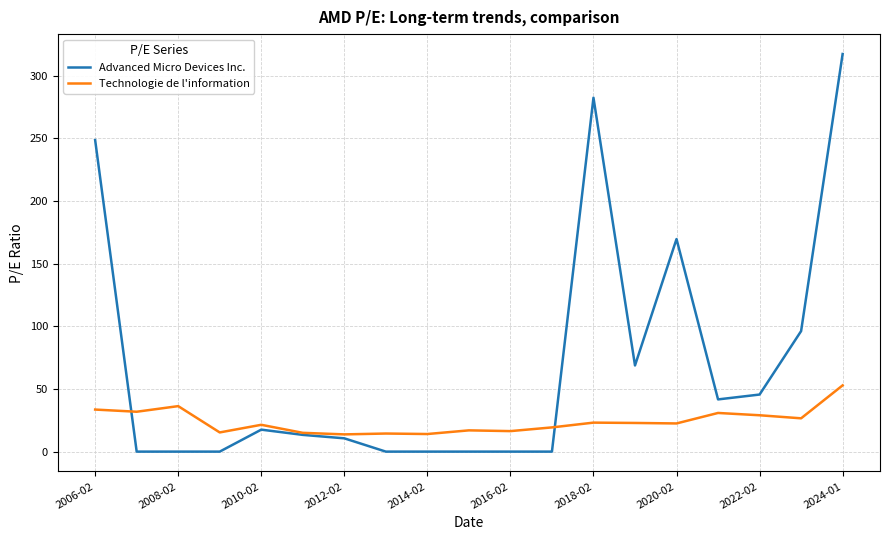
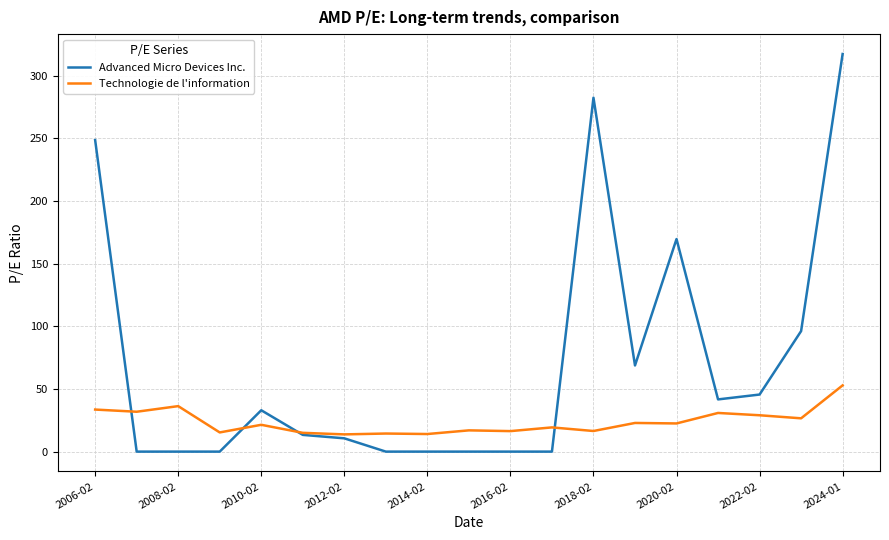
  {
    "Advanced Micro Devices Inc.": {
      "2006-02": 249,
      "2008-02": 0,
-     "2010-02": 18,
+     "2010-02": 33,
      "2012-02": 11,
      "2014-02": 0,
      "2016-02": 0,
      "2018-02": 282,
      "2020-02": 170,
      "2022-02": 46,
      "2024-01": 317
    },
    "Technologie de l'information": {
      "2006-02": 34,
      "2008-02": 36,
      "2010-02": 21,
      "2012-02": 14,
      "2014-02": 14,
      "2016-02": 16,
-     "2018-02": 23,
+     "2018-02": 16,
      "2020-02": 22,
      "2022-02": 29,
      "2024-01": 53
    }
  }
